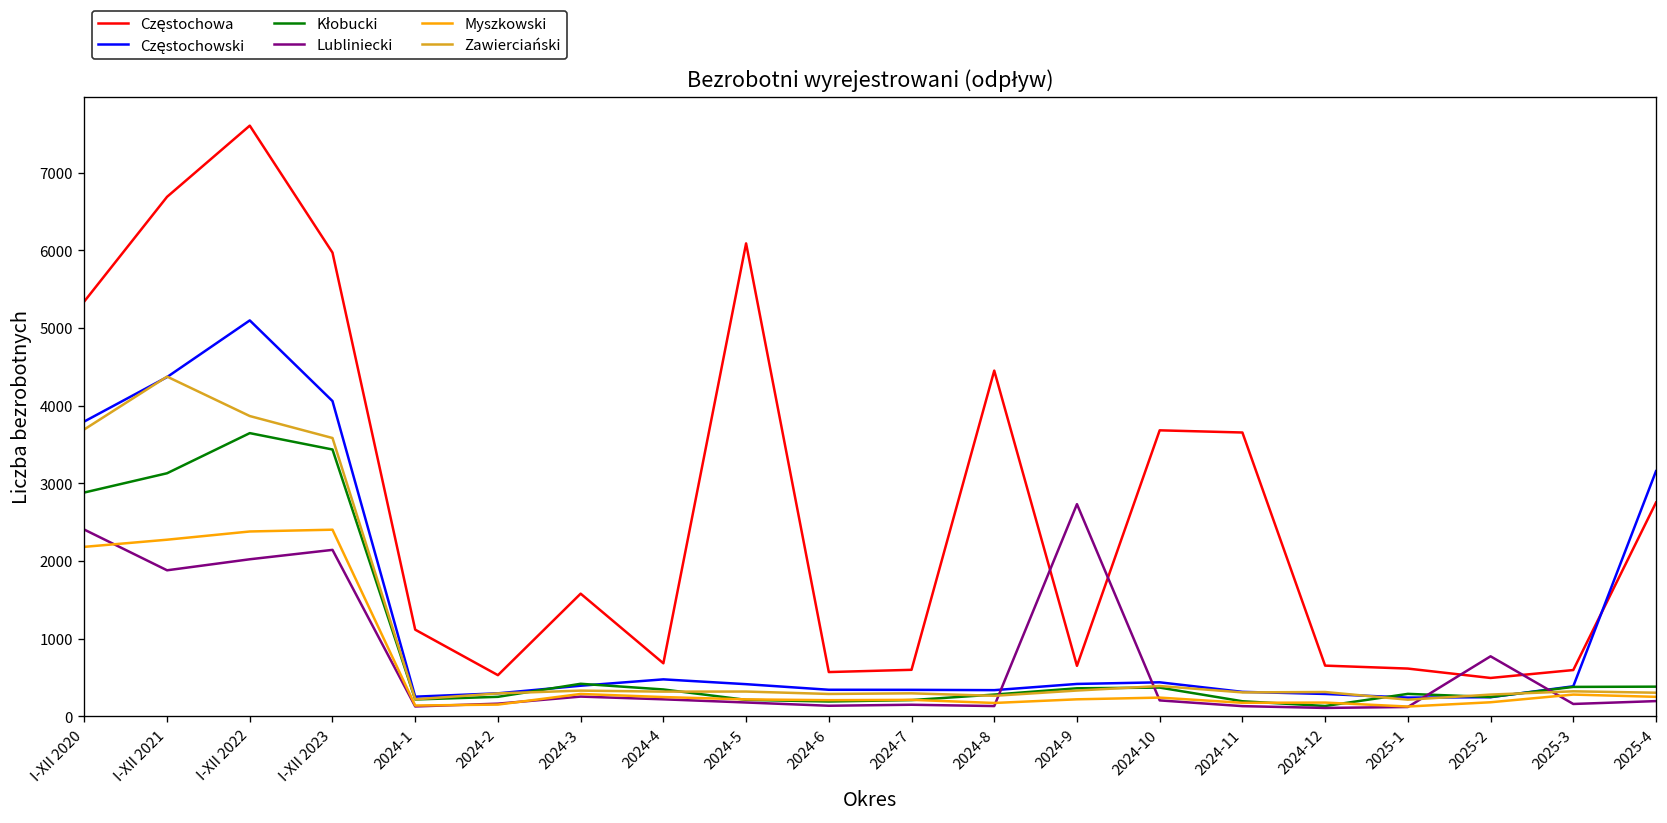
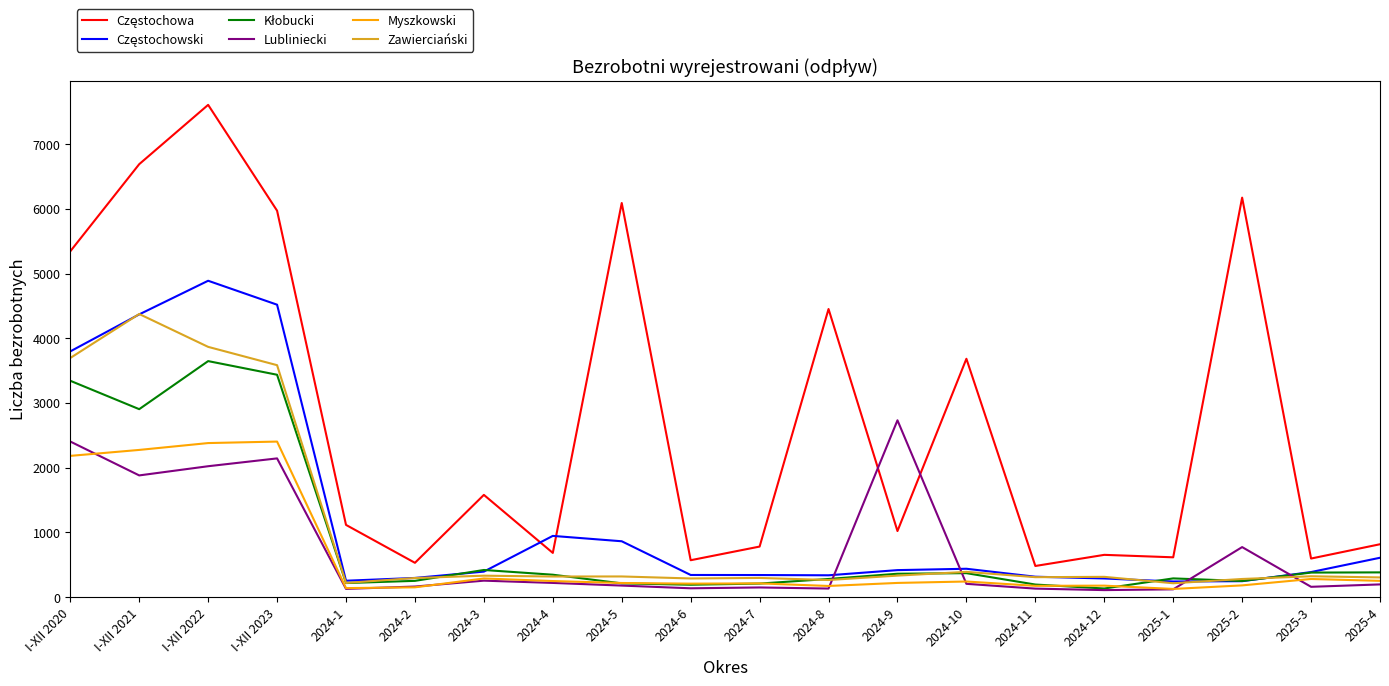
  {
    "Częstochowa": {
      "I-XII 2020": 5300,
      "I-XII 2021": 6700,
      "I-XII 2022": 7600,
      "I-XII 2023": 6000,
      "2024-1": 1100,
      "2024-2": 500,
      "2024-3": 1600,
      "2024-4": 700,
      "2024-5": 6100,
      "2024-6": 600,
-     "2024-7": 600,
+     "2024-7": 800,
      "2024-8": 4500,
-     "2024-9": 600,
+     "2024-9": 1000,
      "2024-10": 3700,
-     "2024-11": 3700,
+     "2024-11": 500,
      "2024-12": 700,
      "2025-1": 600,
-     "2025-2": 500,
+     "2025-2": 6200,
      "2025-3": 600,
-     "2025-4": 2800
+     "2025-4": 800
    },
    "Częstochowski": {
      "I-XII 2020": 3800,
-     "I-XII 2022": 5100,
-     "I-XII 2023": 4100,
-     "2024-4": 500,
-     "2024-5": 400,
+     "I-XII 2022": 4900,
+     "I-XII 2023": 4500,
+     "2024-4": 900,
+     "2024-5": 900,
      "2024-6": 300,
      "2024-7": 300,
      "2024-8": 300,
      "2024-9": 400,
      "2024-10": 400,
-     "2025-4": 3200
+     "2025-4": 600
    },
    "Kłobucki": {
-     "I-XII 2020": 2900,
-     "I-XII 2021": 3100,
+     "I-XII 2020": 3300,
+     "I-XII 2021": 2900,
      "I-XII 2022": 3600,
      "I-XII 2023": 3400,
      "2024-2": 200,
      "2025-1": 300,
      "2025-4": 400
    },
    "Lubliniecki": {
      "I-XII 2020": 2400,
      "I-XII 2021": 1900,
      "I-XII 2022": 2000,
      "I-XII 2023": 2100,
      "2024-6": 100,
      "2024-7": 100,
      "2024-8": 100,
      "2024-9": 2700,
      "2024-11": 100,
      "2025-2": 800,
      "2025-3": 200,
      "2025-4": 200
    }
  }
